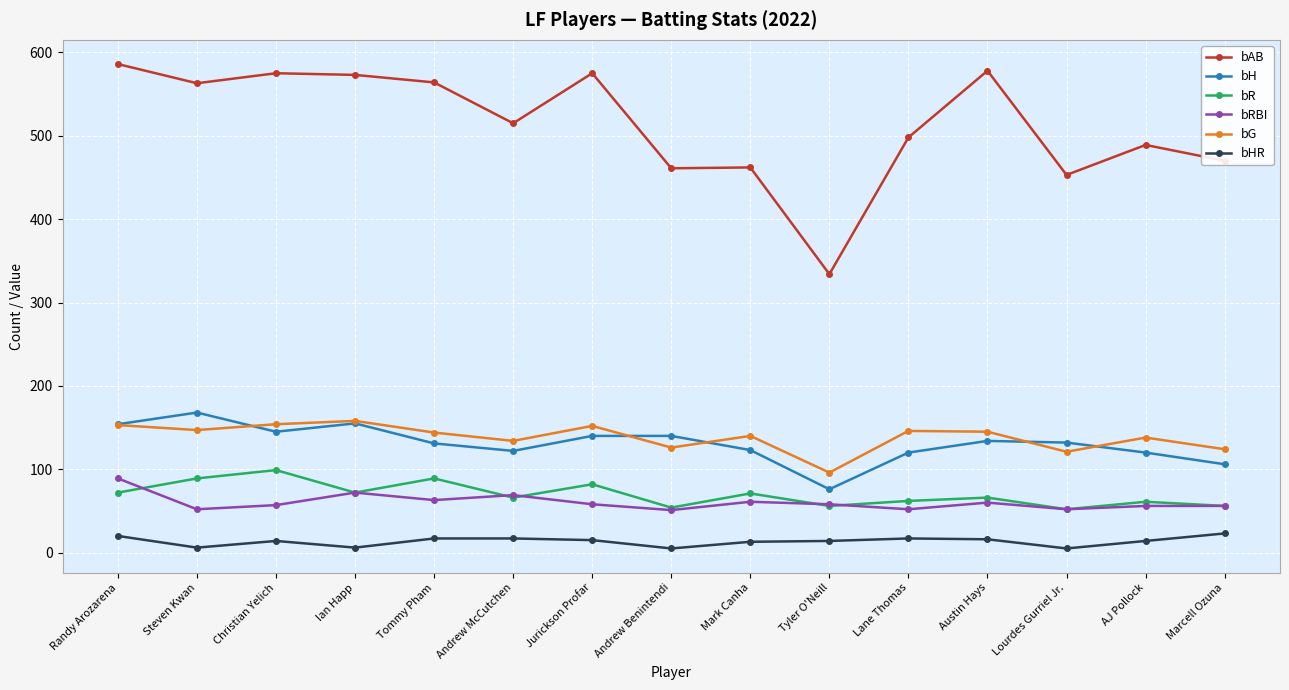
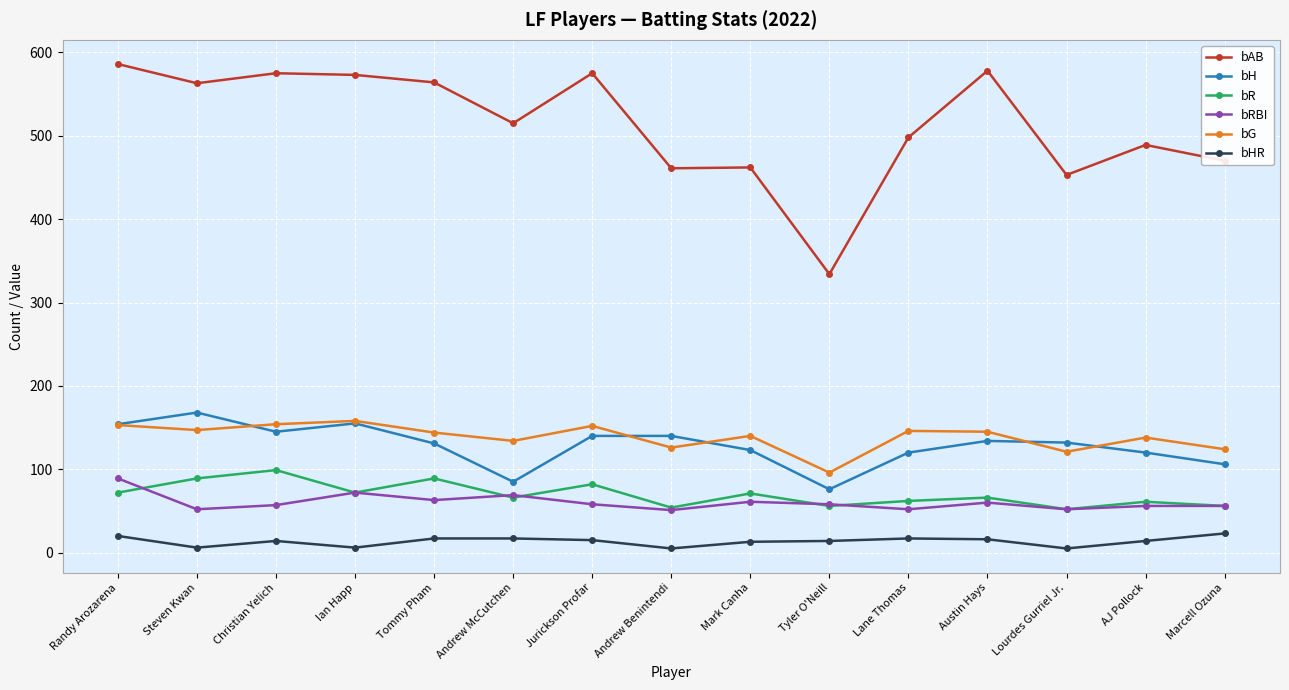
  {
    "bAB": {
      "Randy Arozarena": 590,
      "Steven Kwan": 560,
      "Christian Yelich": 580,
      "Ian Happ": 570,
      "Tommy Pham": 560,
      "Andrew McCutchen": 520,
      "Jurickson Profar": 580,
      "Andrew Benintendi": 460,
      "Mark Canha": 460,
      "Tyler O'Neill": 330,
      "Lane Thomas": 500,
      "Austin Hays": 580,
      "Lourdes Gurriel Jr.": 450,
      "AJ Pollock": 490
    },
    "bH": {
      "Steven Kwan": 170,
      "Christian Yelich": 150,
      "Tommy Pham": 130,
-     "Andrew McCutchen": 120,
+     "Andrew McCutchen": 90,
      "Jurickson Profar": 140,
      "Andrew Benintendi": 140,
      "Mark Canha": 120,
      "Tyler O'Neill": 80,
      "Lane Thomas": 120,
      "Austin Hays": 130,
      "Lourdes Gurriel Jr.": 130,
      "AJ Pollock": 120,
      "Marcell Ozuna": 110
    },
    "bR": {
      "Randy Arozarena": 70,
      "Steven Kwan": 90,
      "Christian Yelich": 100,
      "Tommy Pham": 90,
      "Jurickson Profar": 80,
      "Mark Canha": 70,
      "Lane Thomas": 60,
      "Austin Hays": 70,
      "AJ Pollock": 60
    },
    "bRBI": {
      "Randy Arozarena": 90,
      "Steven Kwan": 50,
      "Christian Yelich": 60,
      "Tommy Pham": 60,
      "Jurickson Profar": 60,
      "Mark Canha": 60,
      "Lane Thomas": 50,
      "Austin Hays": 60,
      "AJ Pollock": 60
    },
    "bG": {
      "Steven Kwan": 150,
      "Christian Yelich": 150,
      "Tommy Pham": 140,
      "Andrew McCutchen": 130,
      "Jurickson Profar": 150,
      "Andrew Benintendi": 130,
      "Mark Canha": 140,
      "Tyler O'Neill": 100,
      "Lane Thomas": 150,
      "Austin Hays": 150,
      "Lourdes Gurriel Jr.": 120,
      "AJ Pollock": 140,
      "Marcell Ozuna": 120
    },
    "bHR": {
      "Randy Arozarena": 20,
      "Steven Kwan": 10,
      "Christian Yelich": 10,
      "Ian Happ": 10,
      "Tommy Pham": 20,
      "Andrew McCutchen": 20,
      "Jurickson Profar": 20,
      "Andrew Benintendi": 10,
      "Mark Canha": 10,
      "Tyler O'Neill": 10,
      "Lane Thomas": 20,
      "Austin Hays": 20,
      "Lourdes Gurriel Jr.": 10,
      "AJ Pollock": 10,
      "Marcell Ozuna": 20
    }
  }
